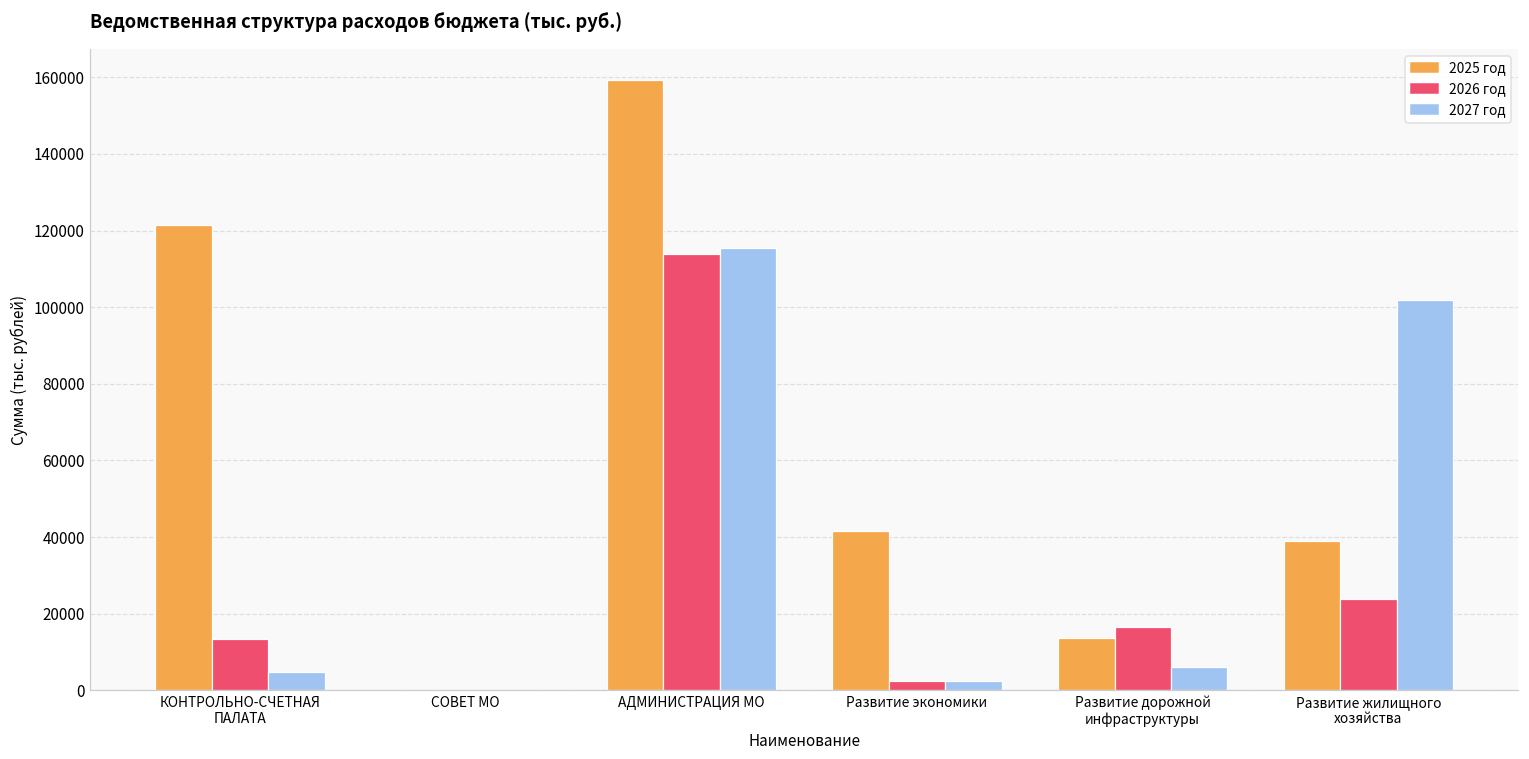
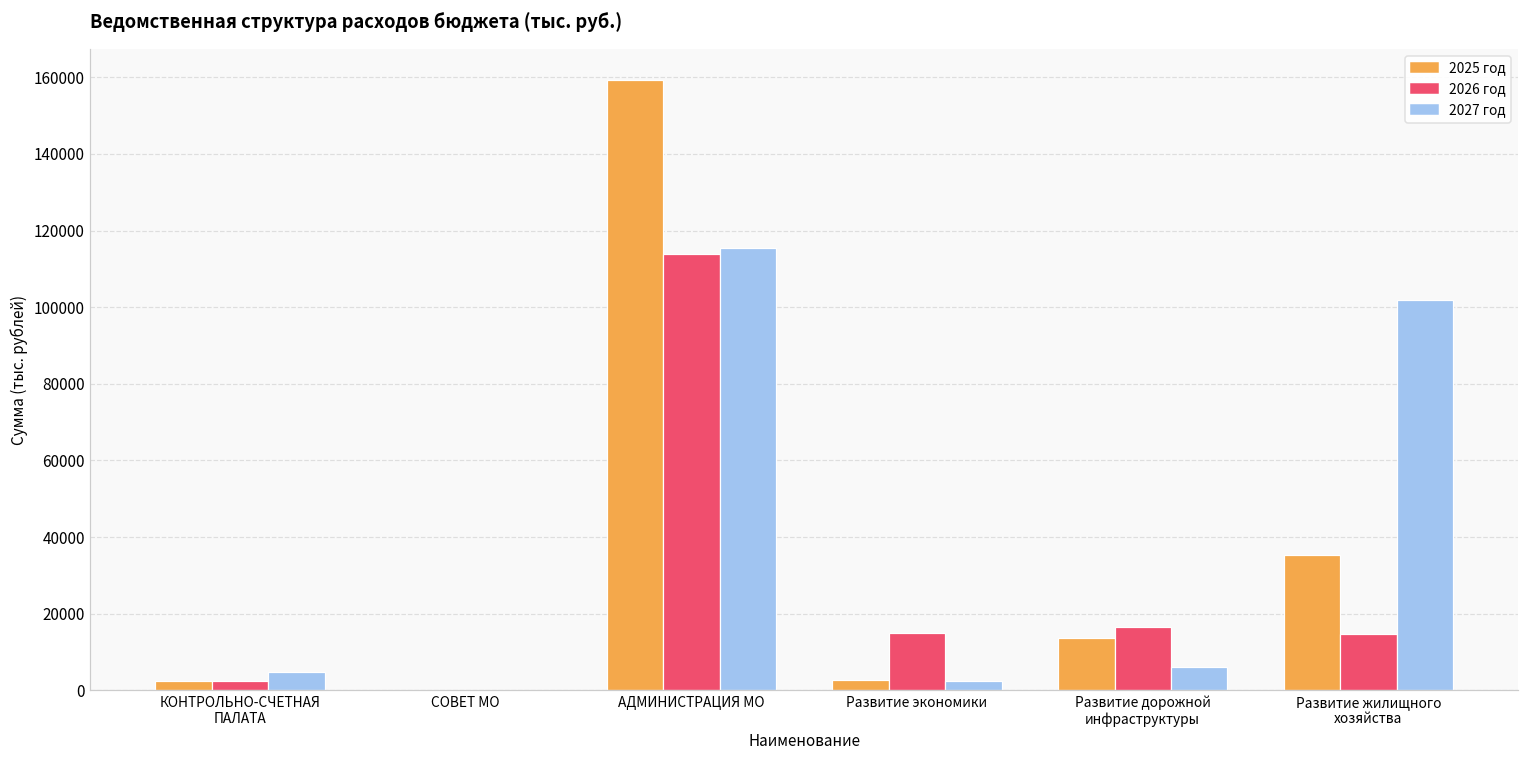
  {
    "2025 год": {
-     "КОНТРОЛЬНО-СЧЕТНАЯ ПАЛАТА": 121000,
+     "КОНТРОЛЬНО-СЧЕТНАЯ ПАЛАТА": 2000,
      "АДМИНИСТРАЦИЯ МО": 159000,
-     "Развитие экономики": 41000,
+     "Развитие экономики": 3000,
      "Развитие дорожной инфраструктуры": 14000,
-     "Развитие жилищного хозяйства": 39000
+     "Развитие жилищного хозяйства": 35000
    },
    "2026 год": {
-     "КОНТРОЛЬНО-СЧЕТНАЯ ПАЛАТА": 14000,
+     "КОНТРОЛЬНО-СЧЕТНАЯ ПАЛАТА": 2000,
      "СОВЕТ МО": 0,
      "АДМИНИСТРАЦИЯ МО": 114000,
-     "Развитие экономики": 2000,
+     "Развитие экономики": 15000,
      "Развитие дорожной инфраструктуры": 17000,
-     "Развитие жилищного хозяйства": 24000
+     "Развитие жилищного хозяйства": 15000
    },
    "2027 год": {
      "КОНТРОЛЬНО-СЧЕТНАЯ ПАЛАТА": 5000,
      "СОВЕТ МО": 0,
      "АДМИНИСТРАЦИЯ МО": 115000,
      "Развитие экономики": 2000,
      "Развитие дорожной инфраструктуры": 6000,
      "Развитие жилищного хозяйства": 102000
    }
  }
